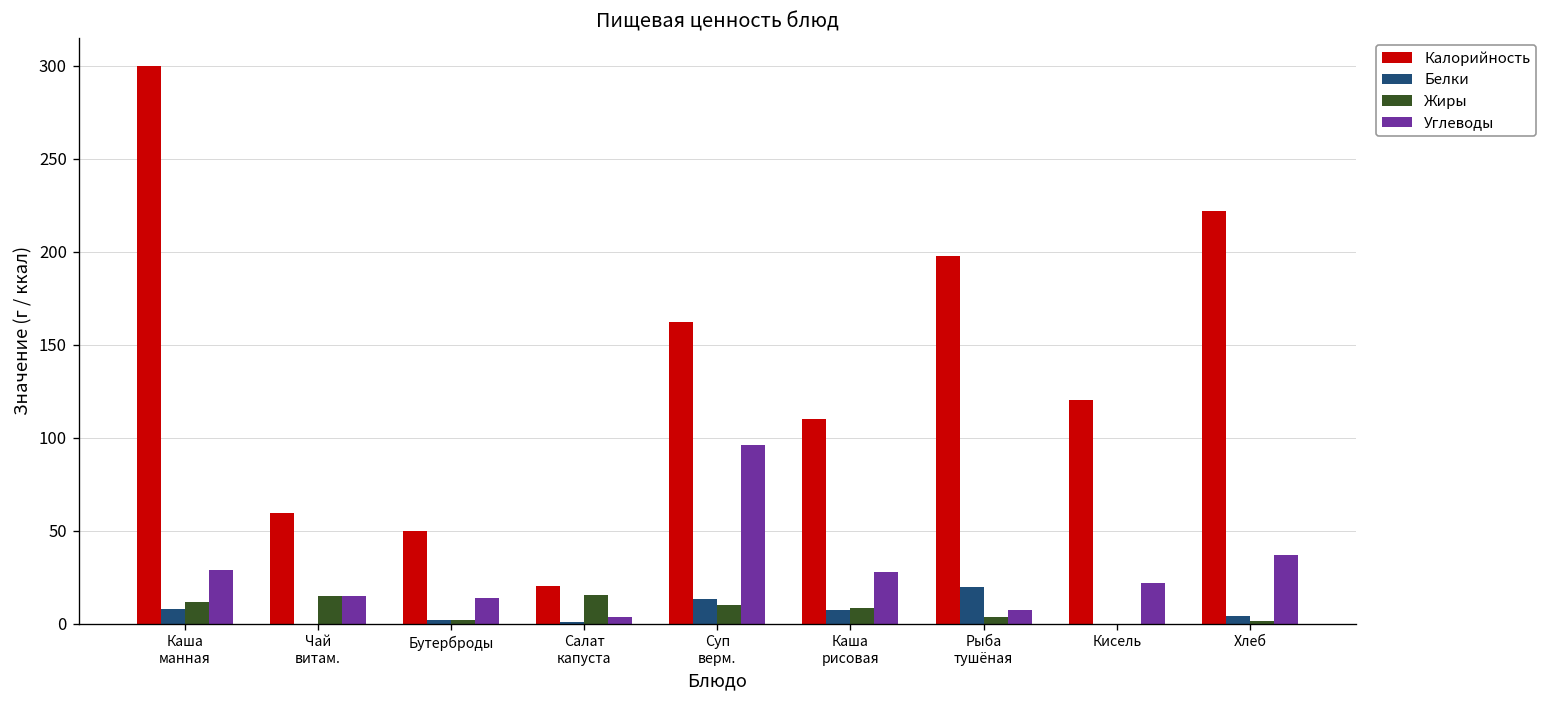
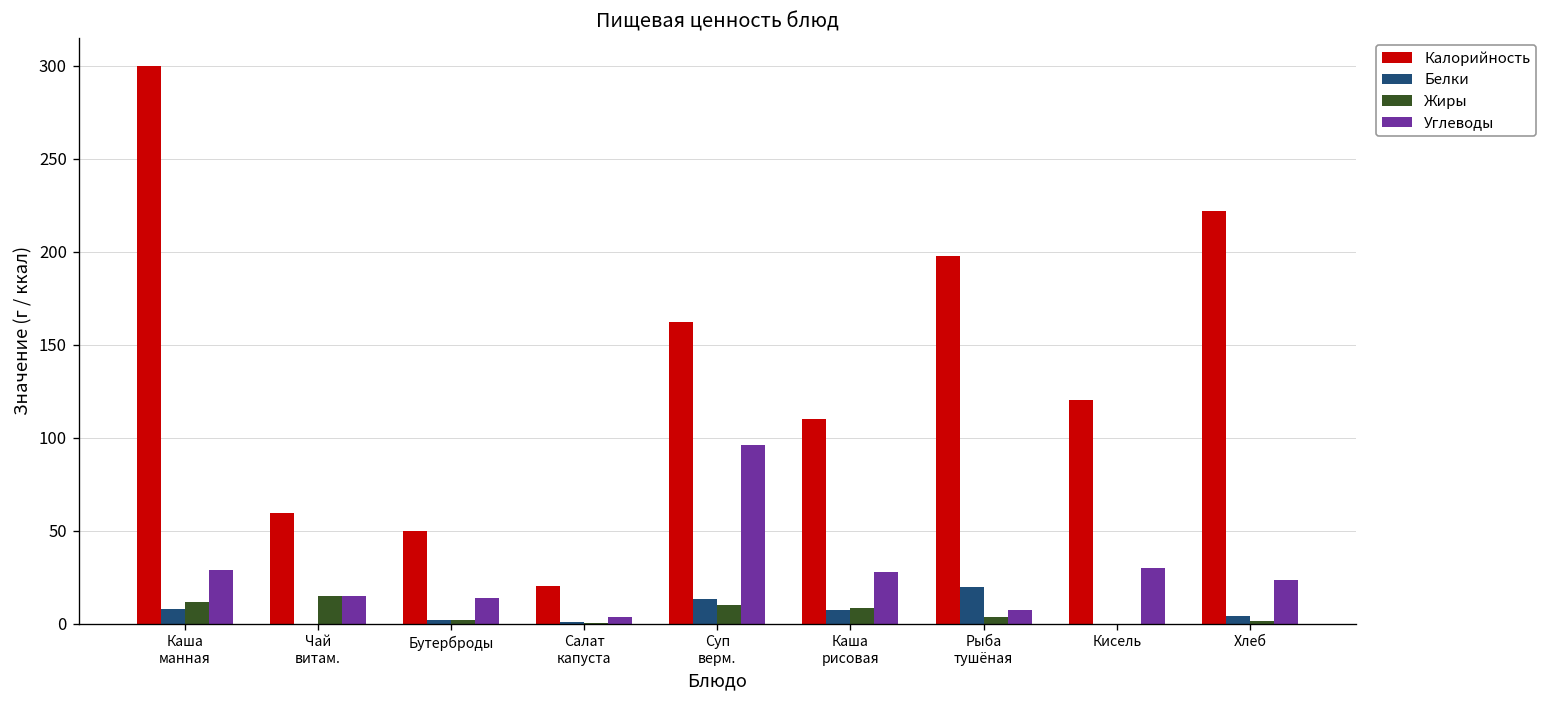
  {
    "Калорийность": {
      "Каша манная": 300,
      "Чай витам.": 60,
      "Бутерброды": 50,
      "Салат капуста": 20,
      "Суп верм.": 162,
      "Каша рисовая": 110,
      "Рыба тушёная": 198,
      "Кисель": 120,
      "Хлеб": 222
    },
    "Белки": {
      "Каша манная": 8,
      "Бутерброды": 2,
      "Суп верм.": 13,
      "Каша рисовая": 8,
      "Рыба тушёная": 20,
      "Кисель": 0,
      "Хлеб": 4
    },
    "Жиры": {
      "Каша манная": 12,
      "Чай витам.": 15,
      "Бутерброды": 2,
-     "Салат капуста": 15,
+     "Салат капуста": 0,
      "Суп верм.": 10,
      "Каша рисовая": 9,
      "Рыба тушёная": 3,
      "Кисель": 0
    },
    "Углеводы": {
      "Каша манная": 29,
      "Чай витам.": 15,
      "Бутерброды": 14,
      "Салат капуста": 4,
      "Суп верм.": 96,
      "Каша рисовая": 28,
      "Рыба тушёная": 8,
-     "Кисель": 22,
-     "Хлеб": 37
+     "Кисель": 30,
+     "Хлеб": 23
    }
  }
